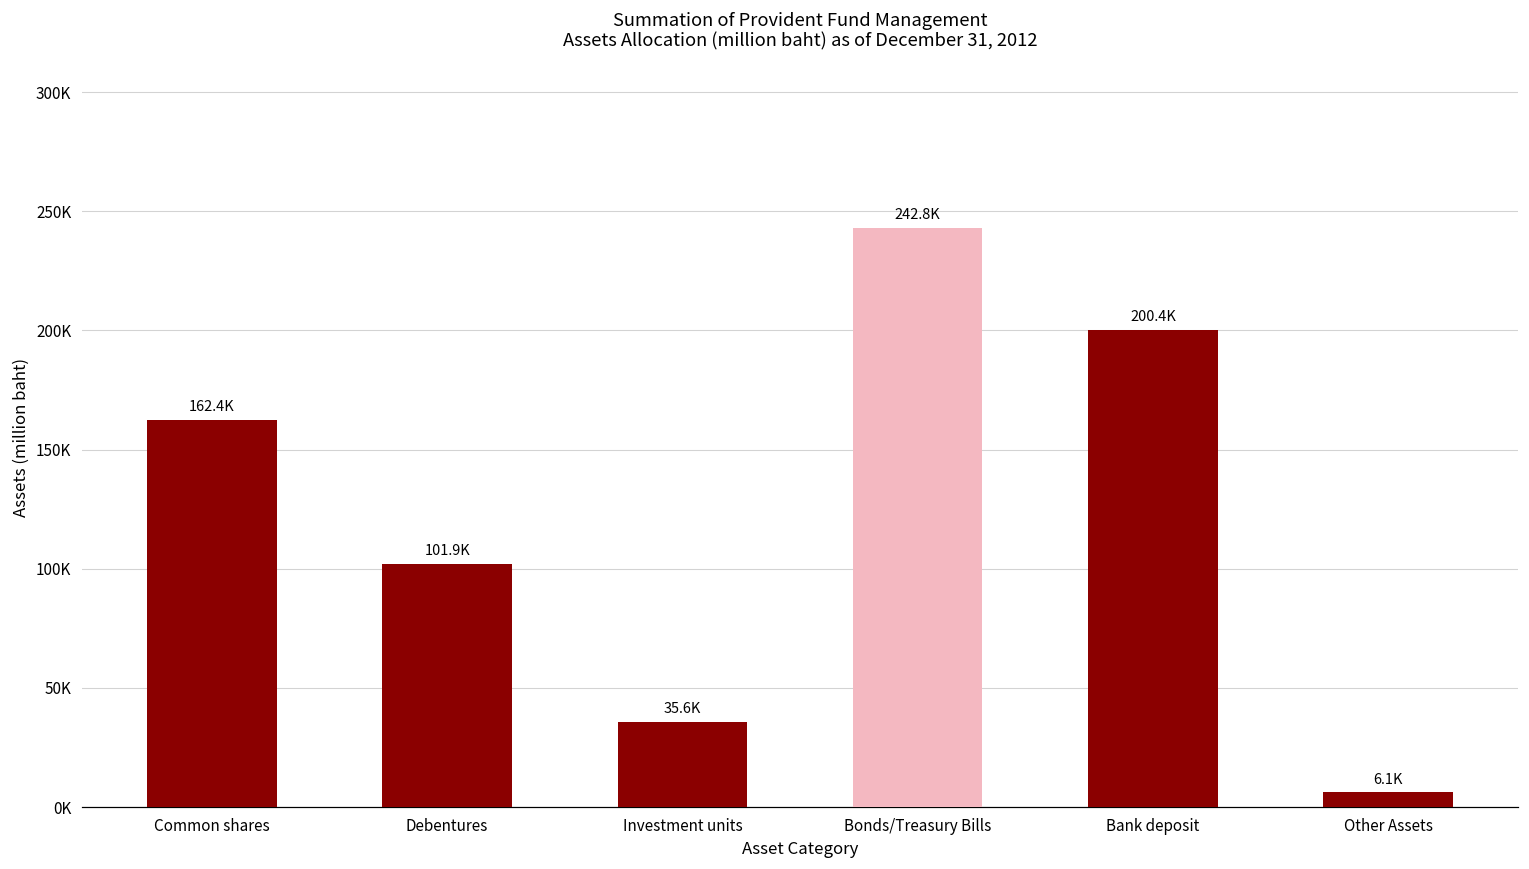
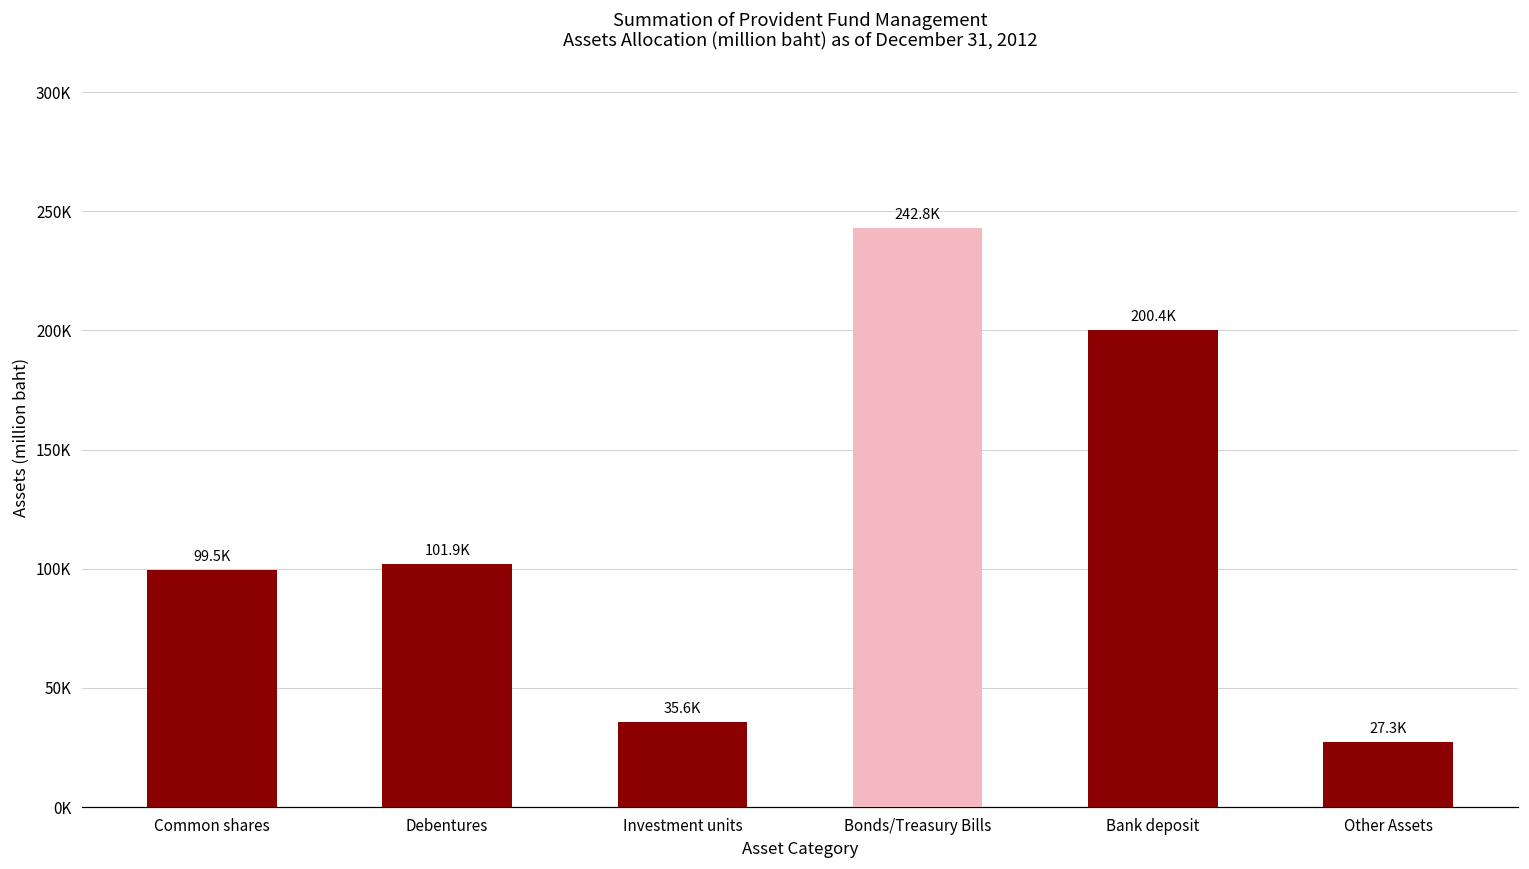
  {
-   "Common shares": "162.4K",
+   "Common shares": "99.5K",
    "Debentures": "101.9K",
    "Investment units": "35.6K",
    "Bonds/Treasury Bills": "242.8K",
    "Bank deposit": "200.4K",
-   "Other Assets": "6.1K"
+   "Other Assets": "27.3K"
  }
